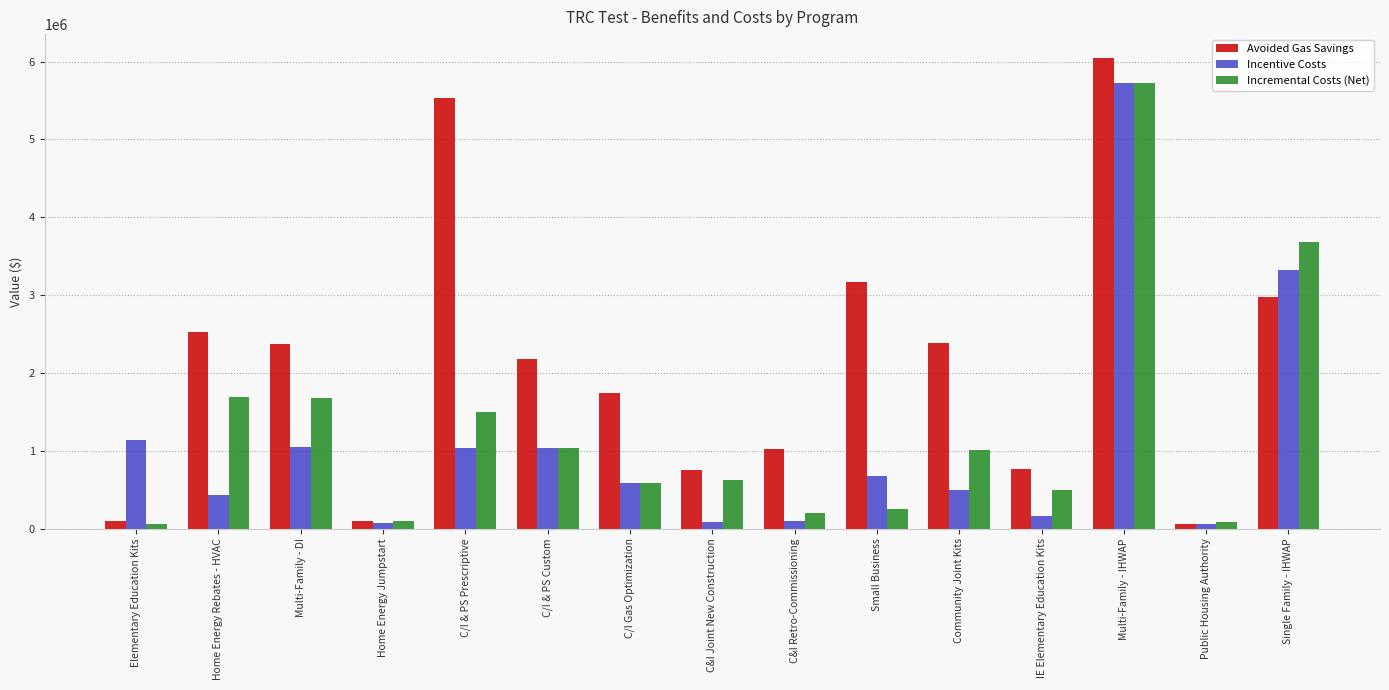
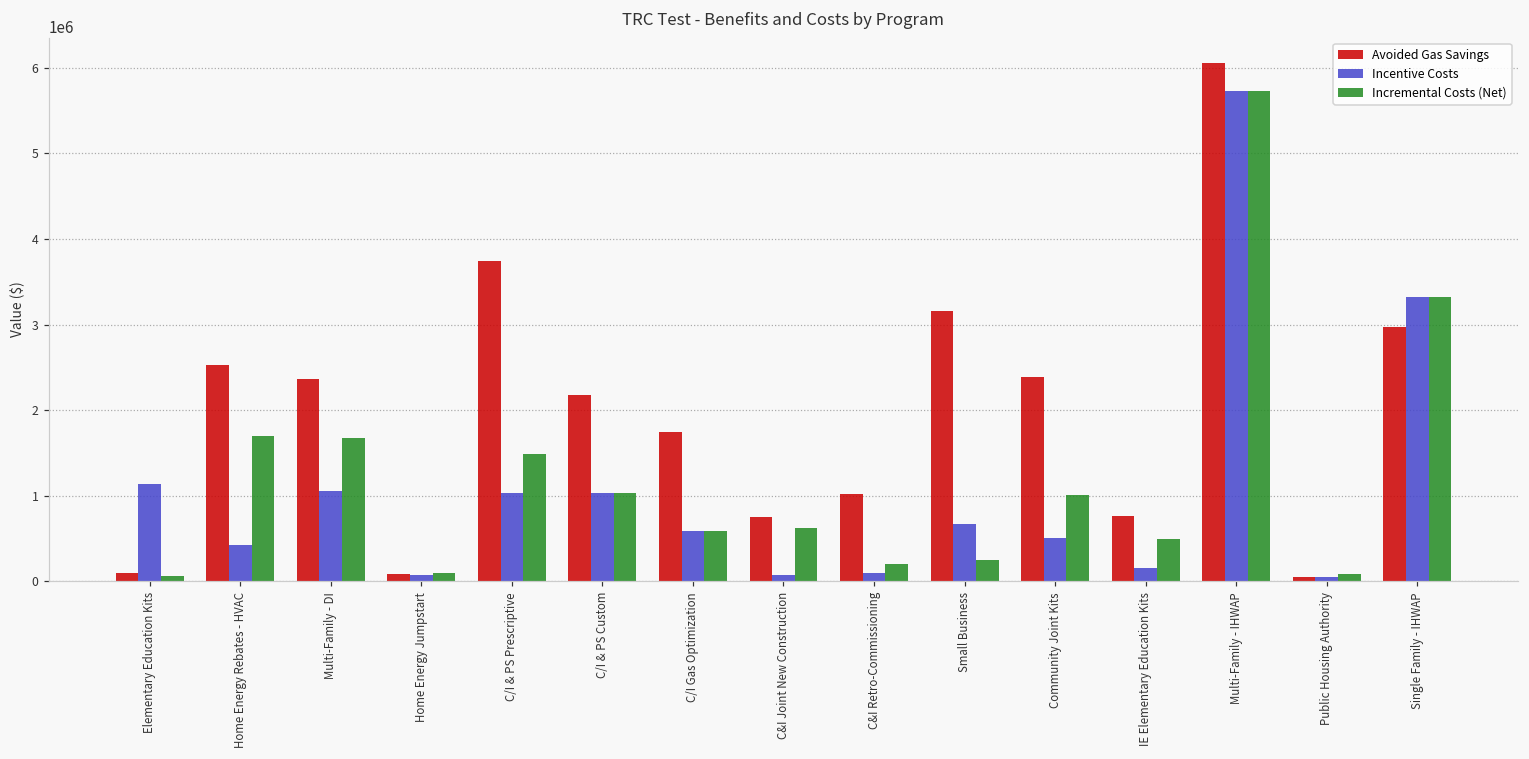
  {
    "Avoided Gas Savings": {
      "Elementary Education Kits": 100000,
      "Home Energy Rebates - HVAC": 2500000,
      "Multi-Family - DI": 2400000,
      "Home Energy Jumpstart": 100000,
-     "C/I & PS Prescriptive": 5500000,
+     "C/I & PS Prescriptive": 3700000,
      "C/I & PS Custom": 2200000,
      "C/I Gas Optimization": 1700000,
      "C&I Joint New Construction": 800000,
      "C&I Retro-Commissioning": 1000000,
      "Small Business": 3200000,
      "Community Joint Kits": 2400000,
      "IE Elementary Education Kits": 800000,
      "Multi-Family - IHWAP": 6000000,
      "Public Housing Authority": 100000,
      "Single Family - IHWAP": 3000000
    },
    "Incentive Costs": {
      "Elementary Education Kits": 1100000,
      "Home Energy Rebates - HVAC": 400000,
      "Multi-Family - DI": 1100000,
      "Home Energy Jumpstart": 100000,
      "C/I & PS Prescriptive": 1000000,
      "C/I & PS Custom": 1000000,
      "C/I Gas Optimization": 600000,
      "C&I Joint New Construction": 100000,
      "C&I Retro-Commissioning": 100000,
      "Small Business": 700000,
      "Community Joint Kits": 500000,
      "IE Elementary Education Kits": 200000,
      "Multi-Family - IHWAP": 5700000,
      "Public Housing Authority": 100000,
      "Single Family - IHWAP": 3300000
    },
    "Incremental Costs (Net)": {
      "Elementary Education Kits": 100000,
      "Home Energy Rebates - HVAC": 1700000,
      "Multi-Family - DI": 1700000,
      "Home Energy Jumpstart": 100000,
      "C/I & PS Prescriptive": 1500000,
      "C/I & PS Custom": 1000000,
      "C/I Gas Optimization": 600000,
      "C&I Joint New Construction": 600000,
      "C&I Retro-Commissioning": 200000,
      "Small Business": 200000,
      "Community Joint Kits": 1000000,
      "IE Elementary Education Kits": 500000,
      "Multi-Family - IHWAP": 5700000,
      "Public Housing Authority": 100000,
-     "Single Family - IHWAP": 3700000
+     "Single Family - IHWAP": 3300000
    }
  }
